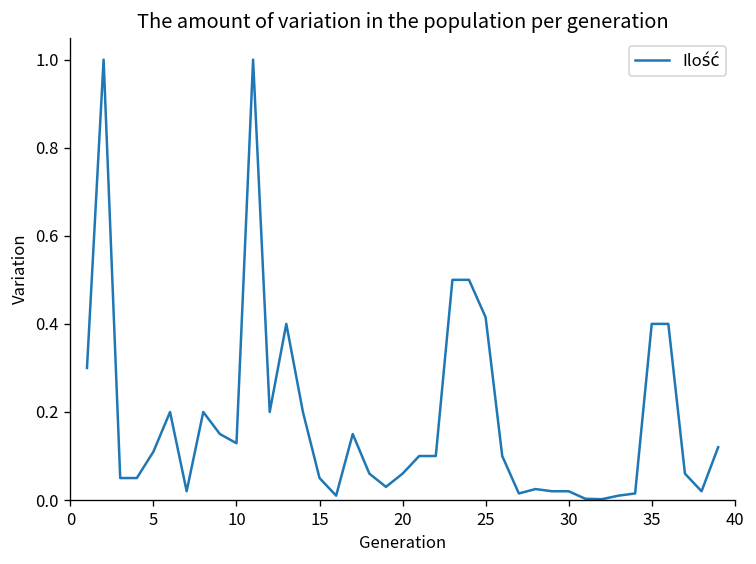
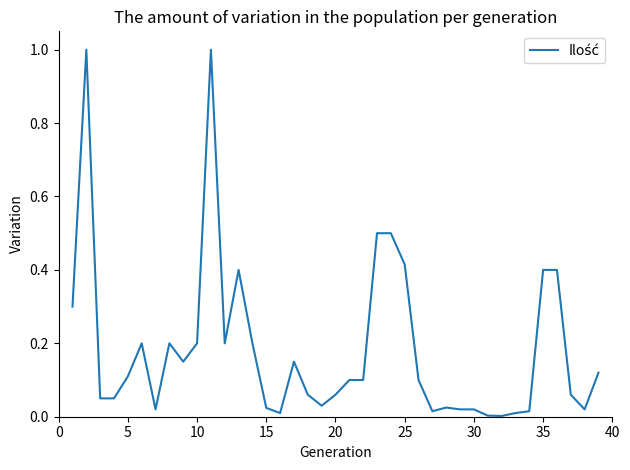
  {
    "5": 0.11,
-   "10": 0.13,
-   "15": 0.05,
+   "10": 0.20,
+   "15": 0.02,
    "20": 0.06,
    "25": 0.42,
    "30": 0.02,
    "35": 0.40
  }
